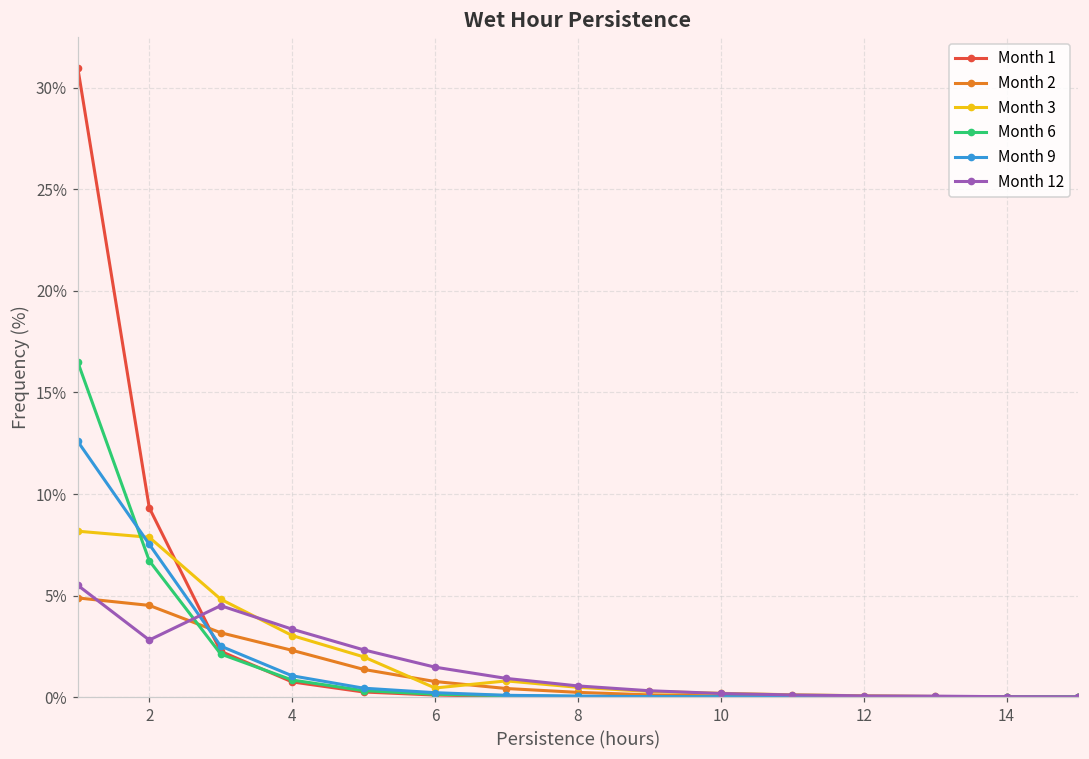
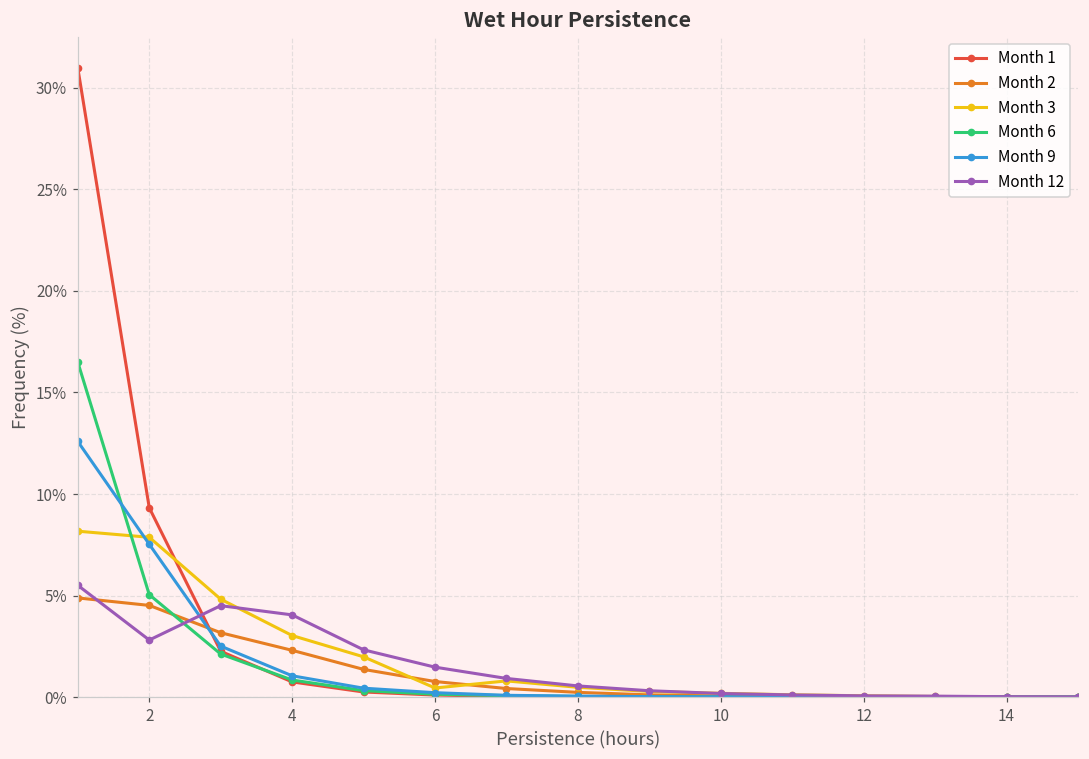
  {
    "Month 3": {
      "2": "7.9%",
      "4": "3.0%",
      "6": "0.4%"
    },
    "Month 6": {
-     "2": "6.7%"
+     "2": "5.0%"
    },
    "Month 9": {
      "2": "7.5%",
      "4": "1.0%"
    },
    "Month 12": {
      "2": "2.8%",
-     "4": "3.3%",
+     "4": "4.0%",
      "6": "1.5%"
    }
  }
